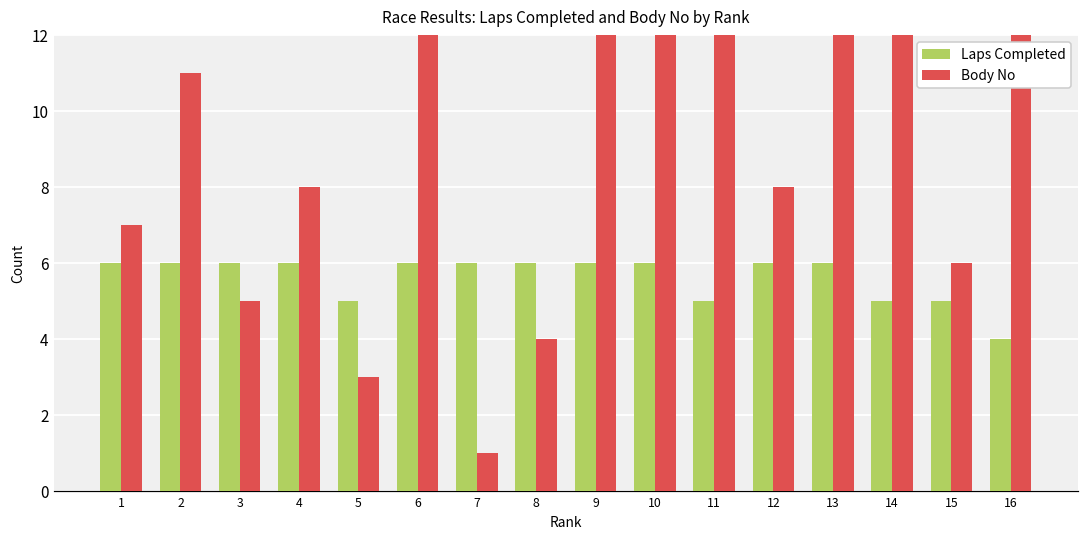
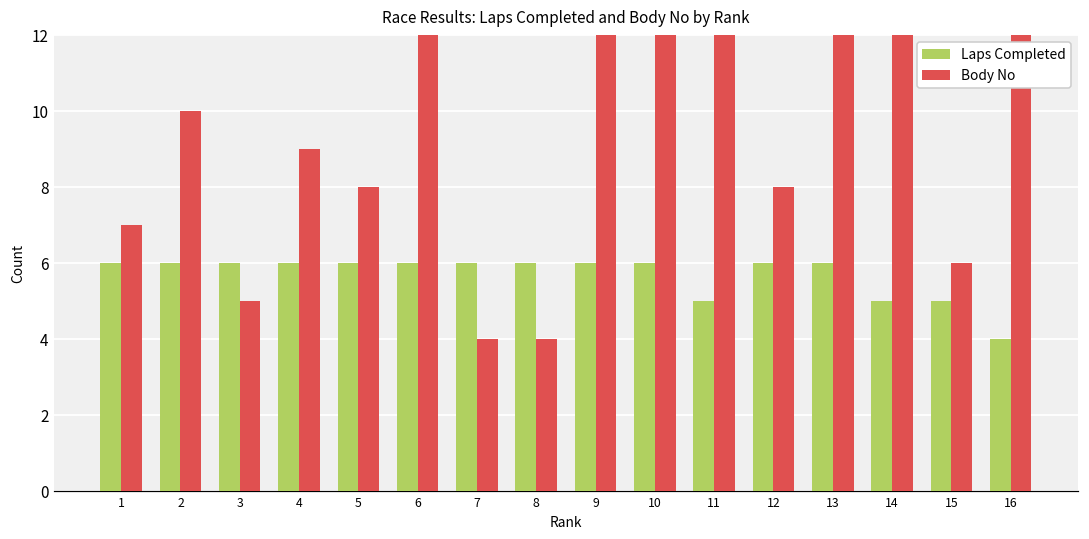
  {
    "Laps Completed": {
      "1": 6,
      "2": 6,
      "3": 6,
      "4": 6,
-     "5": 5,
+     "5": 6,
      "6": 6,
      "7": 6,
      "8": 6,
      "9": 6,
      "10": 6,
      "11": 5,
      "12": 6,
      "13": 6,
      "14": 5,
      "15": 5,
      "16": 4
    },
    "Body No": {
      "1": 7,
-     "2": 11,
+     "2": 10,
      "3": 5,
-     "4": 8,
-     "5": 3,
-     "7": 1,
+     "4": 9,
+     "5": 8,
+     "7": 4,
      "8": 4,
      "11": 12,
      "12": 8,
      "14": 12,
      "15": 6
    }
  }
